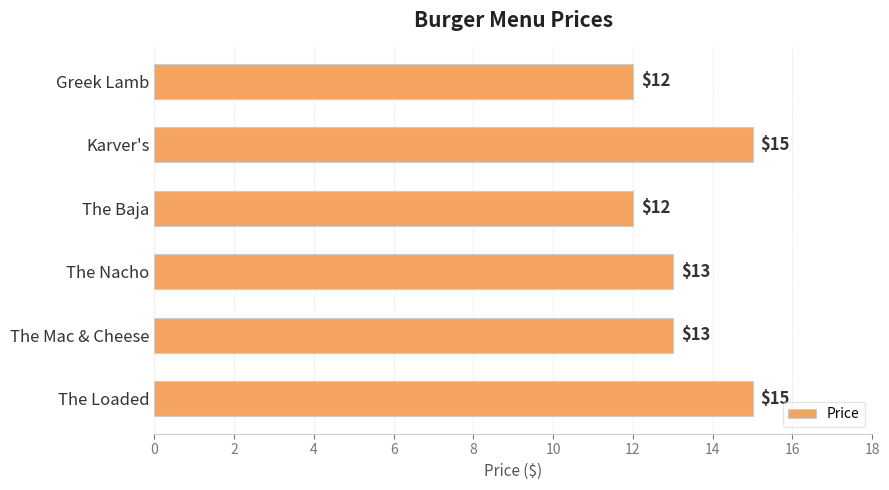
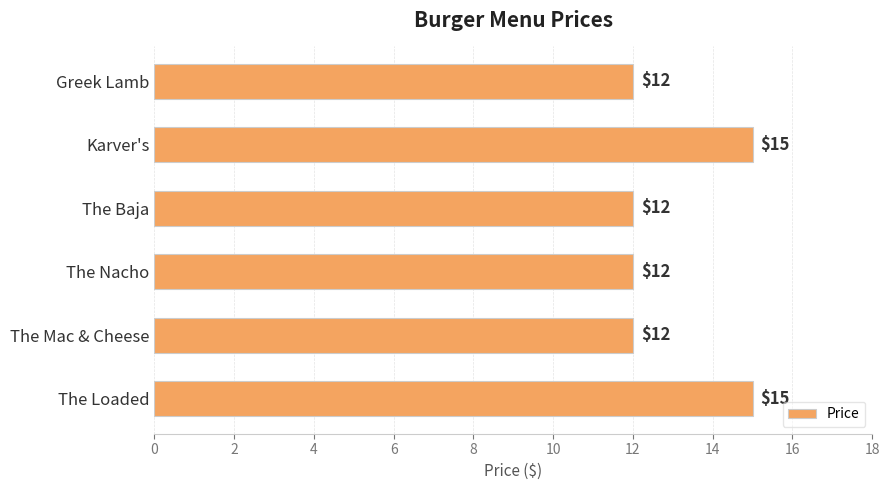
  {
    "Greek Lamb": "$12",
    "Karver's": "$15",
    "The Baja": "$12",
-   "The Nacho": "$13",
-   "The Mac & Cheese": "$13"
+   "The Nacho": "$12",
+   "The Mac & Cheese": "$12"
  }
